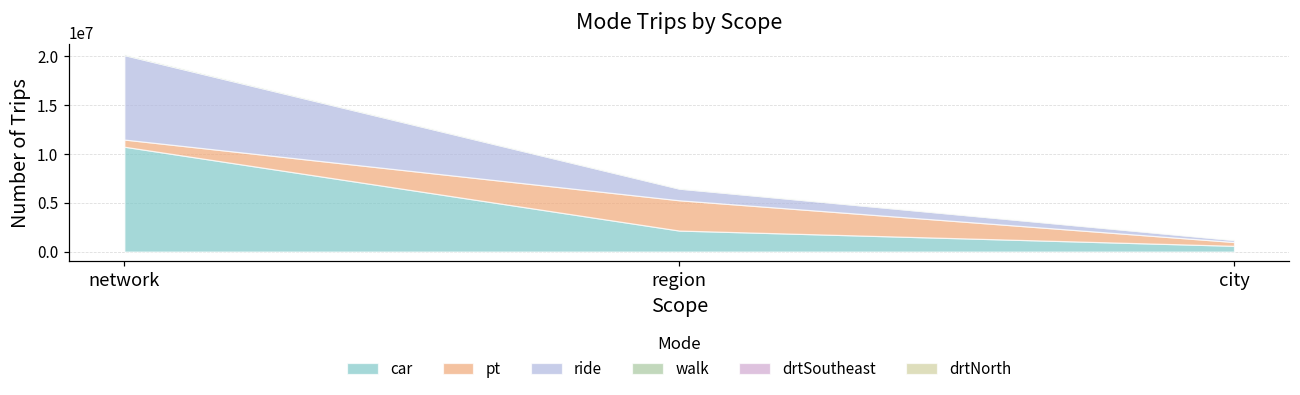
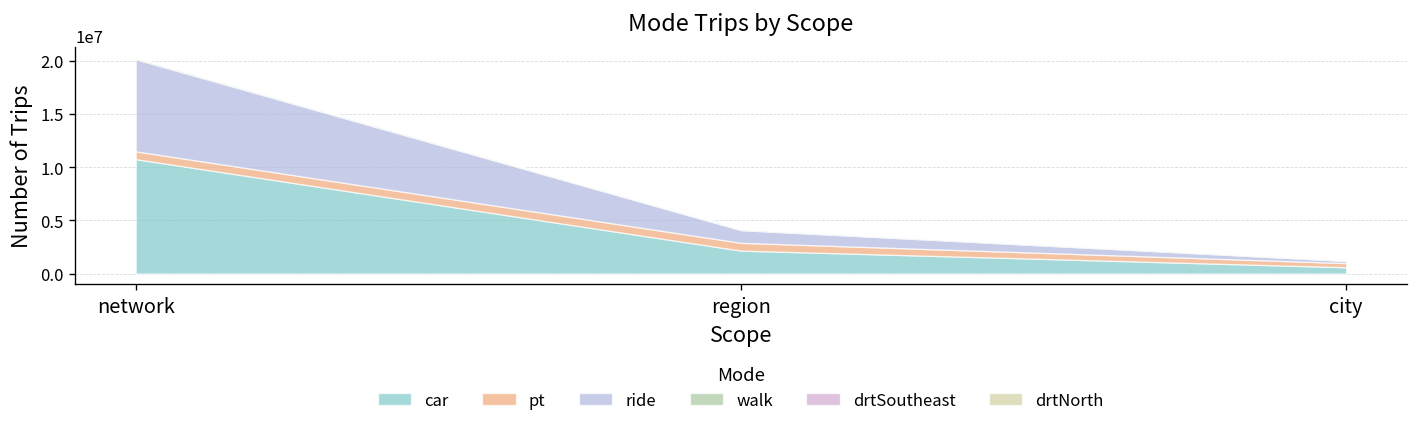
  {
    "pt": {
      "network": 1000000,
-     "region": 3000000
+     "region": 1000000
    }
  }
